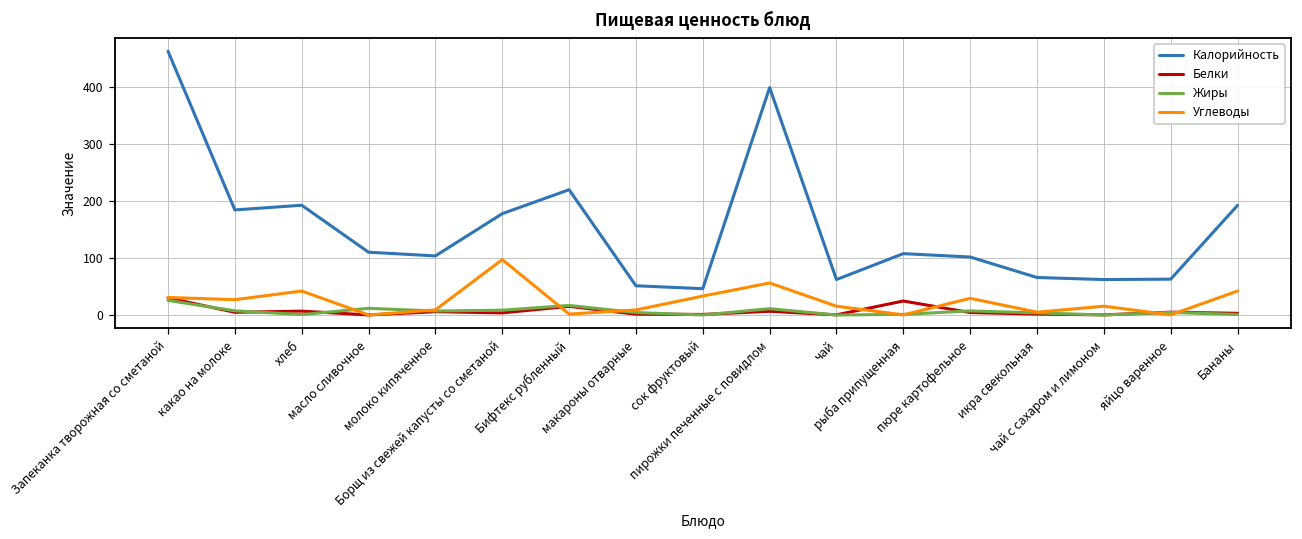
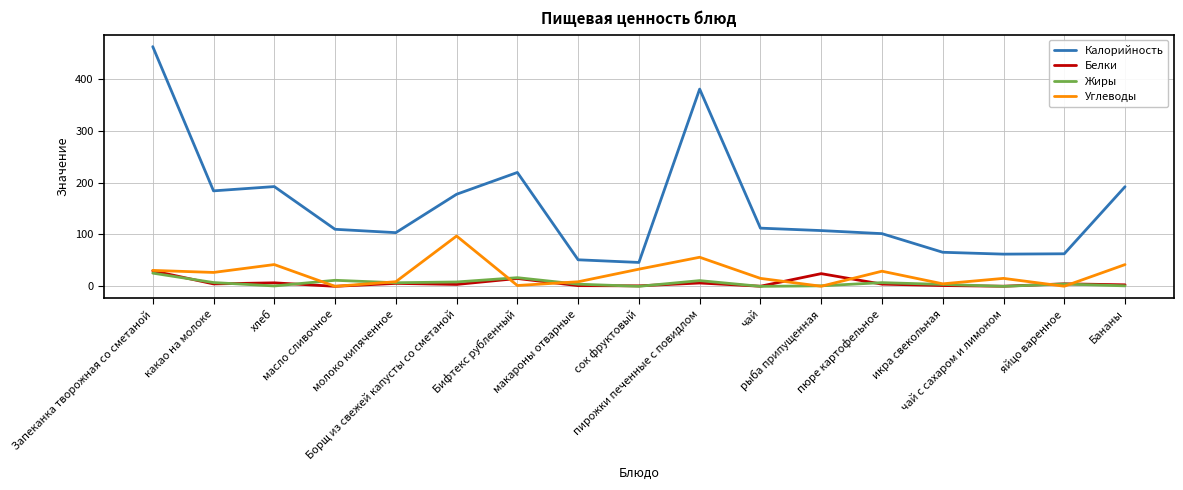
  {
    "Калорийность": {
      "Запеканка творожная со сметаной": 460,
      "какао на молоке": 180,
      "хлеб": 190,
      "масло сливочное": 110,
      "молоко кипяченное": 100,
      "Борщ из свежей капусты со сметаной": 180,
      "Бифтекс рубленный": 220,
      "макароны отварные": 50,
      "сок фруктовый": 50,
-     "пирожки печенные с повидлом": 400,
-     "чай": 60,
+     "пирожки печенные с повидлом": 380,
+     "чай": 110,
      "рыба припущенная": 110,
      "пюре картофельное": 100,
      "икра свекольная": 70,
      "чай с сахаром и лимоном": 60,
      "яйцо варенное": 60,
      "Бананы": 190
    },
    "Белки": {
      "хлеб": 10,
      "рыба припущенная": 20
    },
    "Жиры": {
      "хлеб": 0,
      "масло сливочное": 10
    },
    "Углеводы": {
      "какао на молоке": 30,
      "хлеб": 40,
      "Борщ из свежей капусты со сметаной": 100,
      "Бифтекс рубленный": 0,
      "сок фруктовый": 30,
      "пирожки печенные с повидлом": 60,
      "чай": 20,
      "пюре картофельное": 30,
      "чай с сахаром и лимоном": 20,
      "Бананы": 40
    }
  }
